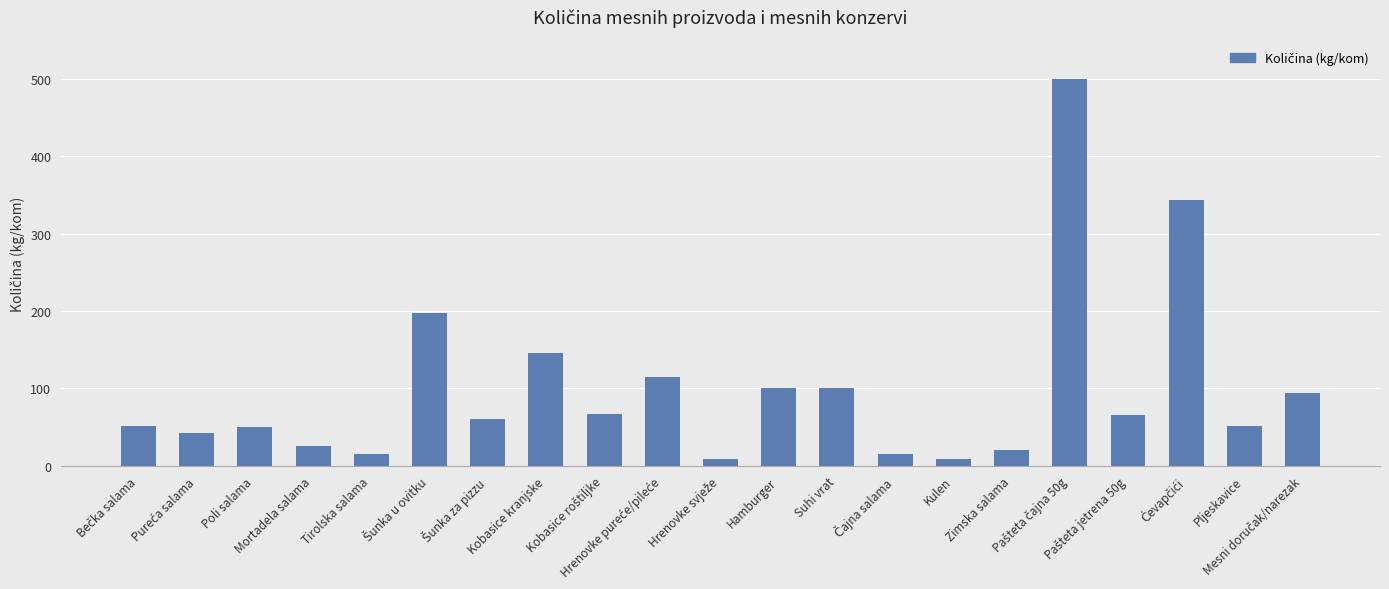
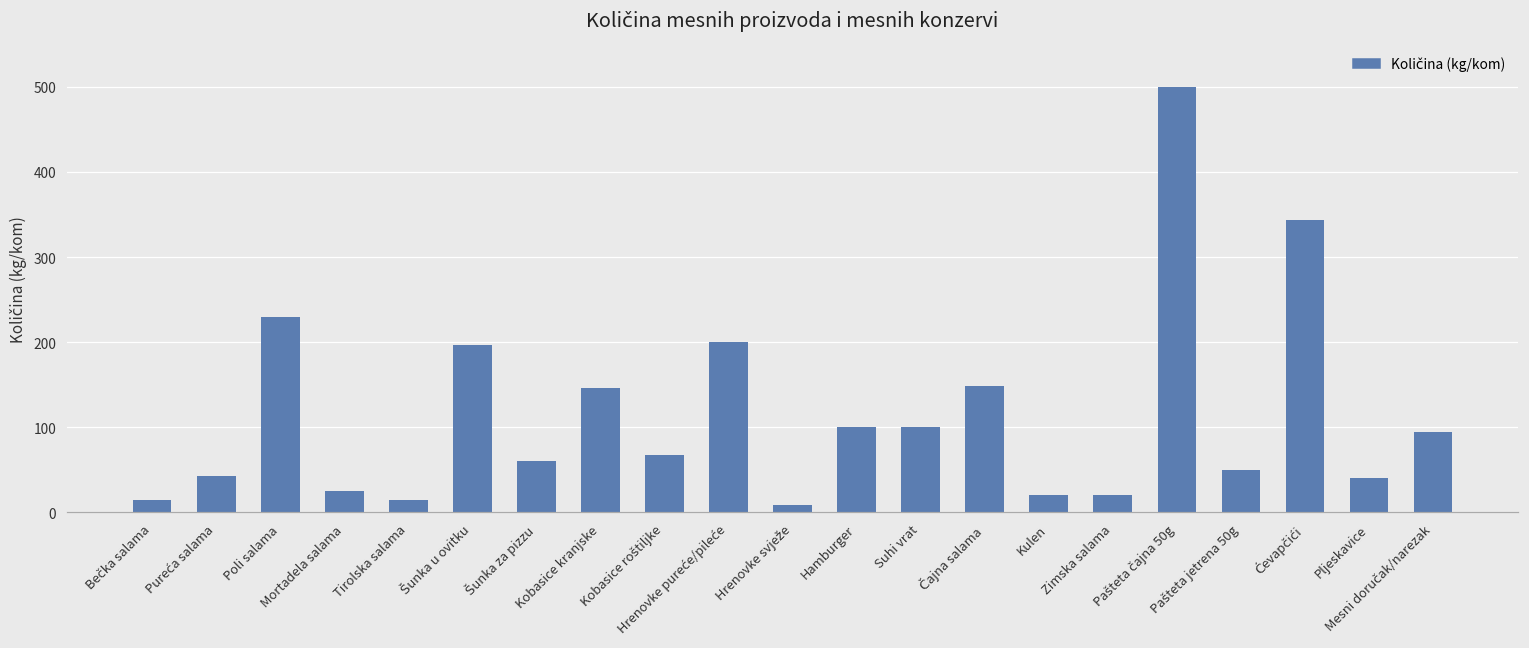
  {
-   "Bečka salama": 50,
+   "Bečka salama": 20,
    "Pureća salama": 40,
-   "Poli salama": 50,
+   "Poli salama": 230,
    "Mortadela salama": 30,
    "Tirolska salama": 20,
    "Šunka u ovitku": 200,
    "Šunka za pizzu": 60,
    "Kobasice kranjske": 150,
    "Kobasice roštiljke": 70,
-   "Hrenovke pureće/pileće": 120,
+   "Hrenovke pureće/pileće": 200,
    "Hrenovke svježe": 10,
    "Hamburger": 100,
    "Suhi vrat": 100,
-   "Čajna salama": 20,
-   "Kulen": 10,
+   "Čajna salama": 150,
+   "Kulen": 20,
    "Zimska salama": 20,
    "Pašteta čajna 50g": 500,
-   "Pašteta jetrena 50g": 70,
+   "Pašteta jetrena 50g": 50,
    "Ćevapčići": 340,
-   "Pljeskavice": 50,
+   "Pljeskavice": 40,
    "Mesni doručak/narezak": 90
  }
